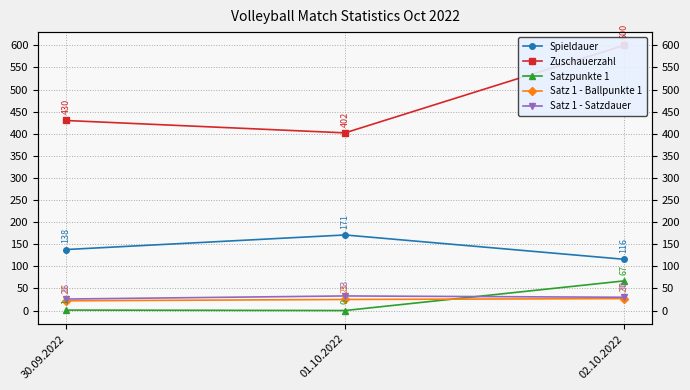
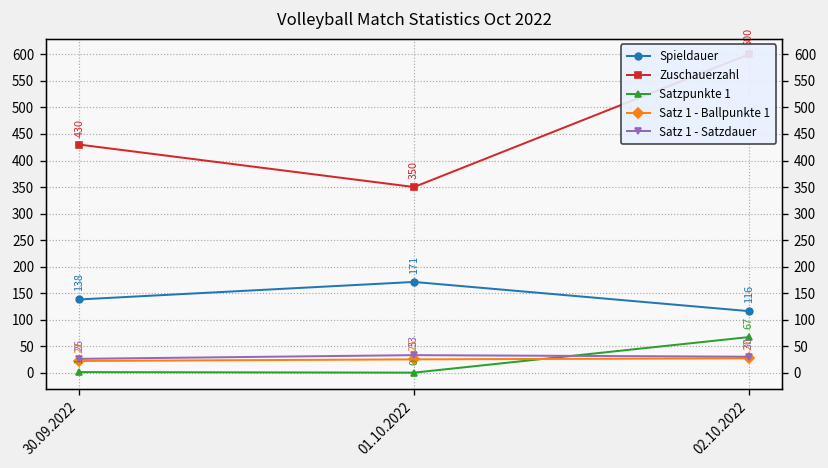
  {
    "Spieldauer": {
      "30.09.2022": 138,
      "01.10.2022": 171,
      "02.10.2022": 116
    },
    "Zuschauerzahl": {
      "30.09.2022": 430,
-     "01.10.2022": 402
+     "01.10.2022": 350
    },
    "Satzpunkte 1": {
      "02.10.2022": 67
    }
  }
